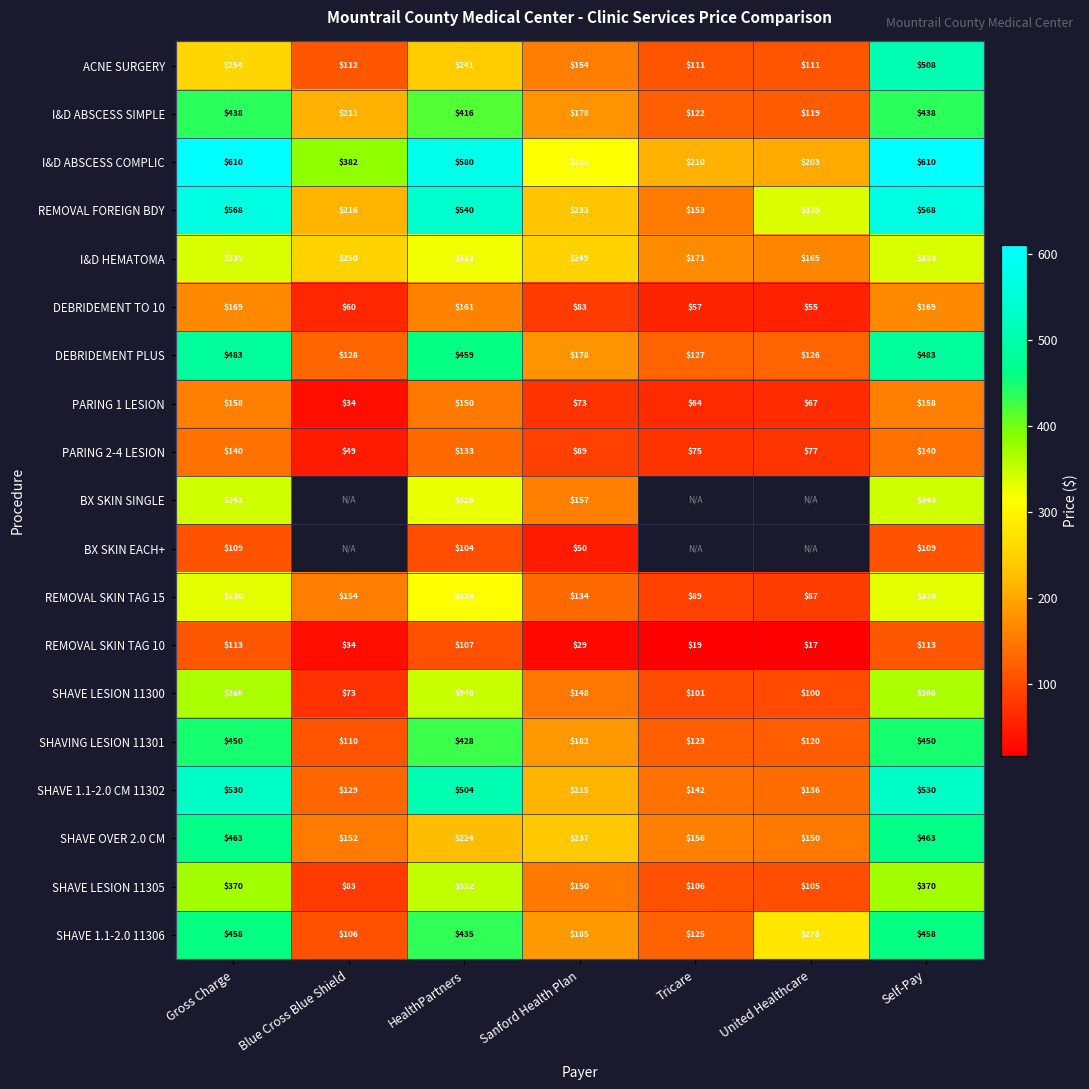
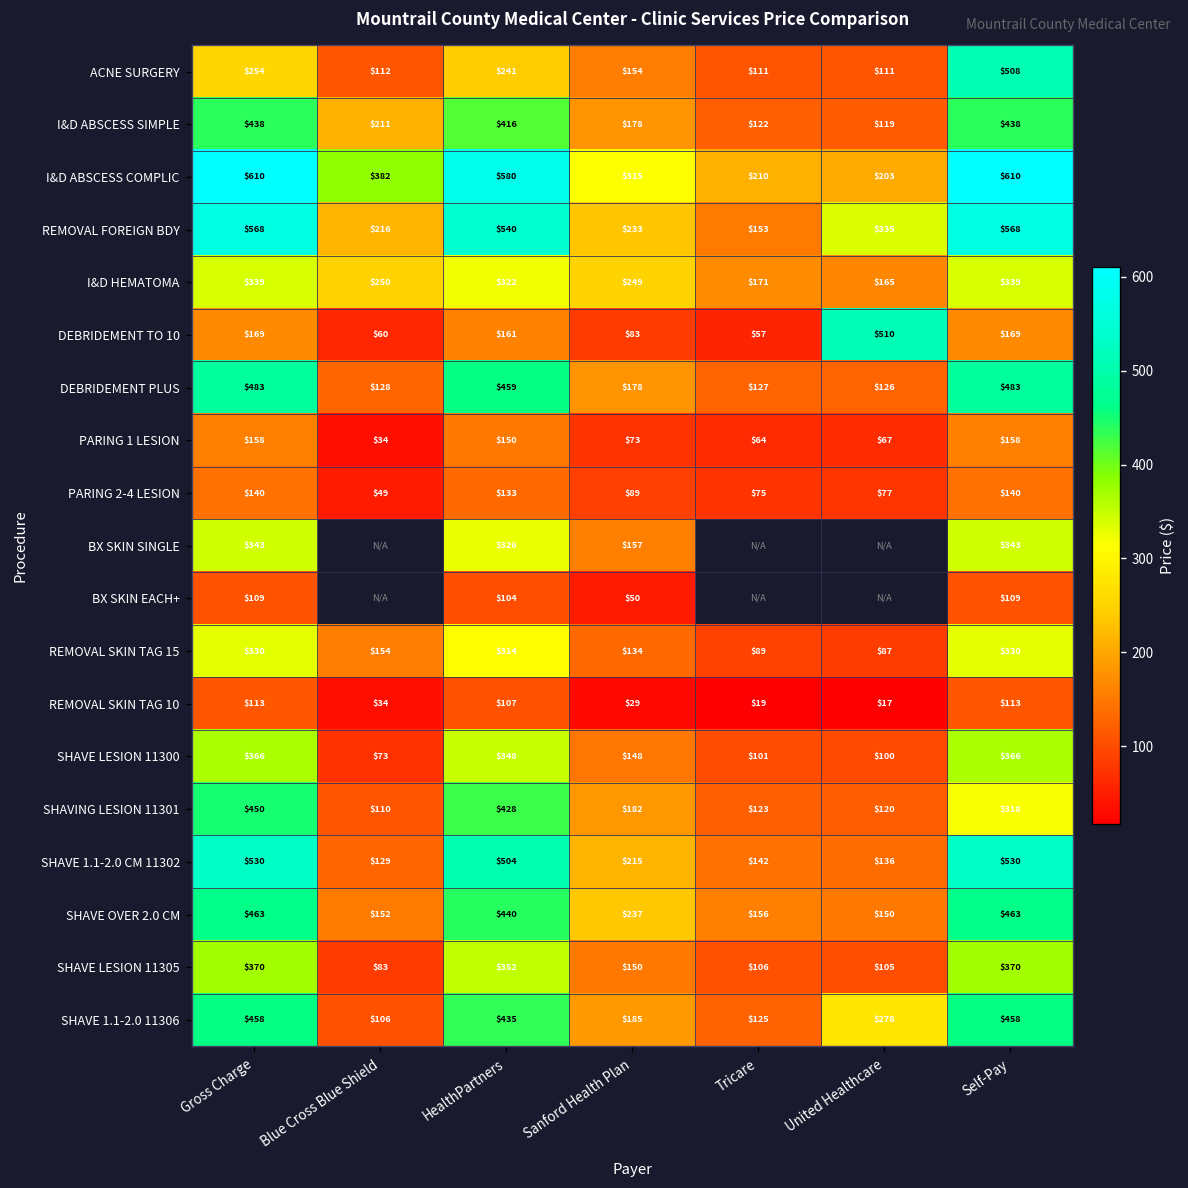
  {
    "ACNE SURGERY": {
      "Gross Charge": "$254",
      "Blue Cross Blue Shield": "$112",
      "HealthPartners": "$241",
      "Sanford Health Plan": "$154",
      "Tricare": "$111",
      "United Healthcare": "$111",
      "Self-Pay": "$508"
    },
    "I&D ABSCESS SIMPLE": {
      "Gross Charge": "$438",
      "Blue Cross Blue Shield": "$211",
      "HealthPartners": "$416",
      "Sanford Health Plan": "$178",
      "Tricare": "$122",
      "United Healthcare": "$119",
      "Self-Pay": "$438"
    },
    "I&D ABSCESS COMPLIC": {
      "Gross Charge": "$610",
      "Blue Cross Blue Shield": "$382",
      "HealthPartners": "$580",
      "Sanford Health Plan": "$315",
      "Tricare": "$210",
      "United Healthcare": "$203",
      "Self-Pay": "$610"
    },
    "REMOVAL FOREIGN BDY": {
      "Gross Charge": "$568",
      "Blue Cross Blue Shield": "$216",
      "HealthPartners": "$540",
      "Sanford Health Plan": "$233",
      "Tricare": "$153",
      "United Healthcare": "$335",
      "Self-Pay": "$568"
    },
    "I&D HEMATOMA": {
      "Gross Charge": "$339",
      "Blue Cross Blue Shield": "$250",
      "HealthPartners": "$322",
      "Sanford Health Plan": "$249",
      "Tricare": "$171",
      "United Healthcare": "$165",
      "Self-Pay": "$339"
    },
    "DEBRIDEMENT TO 10": {
      "Gross Charge": "$169",
      "Blue Cross Blue Shield": "$60",
      "HealthPartners": "$161",
      "Sanford Health Plan": "$83",
      "Tricare": "$57",
-     "United Healthcare": "$55",
+     "United Healthcare": "$510",
      "Self-Pay": "$169"
    },
    "DEBRIDEMENT PLUS": {
      "Gross Charge": "$483",
      "Blue Cross Blue Shield": "$128",
      "HealthPartners": "$459",
      "Sanford Health Plan": "$178",
      "Tricare": "$127",
      "United Healthcare": "$126",
      "Self-Pay": "$483"
    },
    "PARING 1 LESION": {
      "Gross Charge": "$158",
      "Blue Cross Blue Shield": "$34",
      "HealthPartners": "$150",
      "Sanford Health Plan": "$73",
      "Tricare": "$64",
      "United Healthcare": "$67",
      "Self-Pay": "$158"
    },
    "PARING 2-4 LESION": {
      "Gross Charge": "$140",
      "Blue Cross Blue Shield": "$49",
      "HealthPartners": "$133",
      "Sanford Health Plan": "$89",
      "Tricare": "$75",
      "United Healthcare": "$77",
      "Self-Pay": "$140"
    },
    "BX SKIN SINGLE": {
      "Gross Charge": "$343",
      "HealthPartners": "$326",
      "Sanford Health Plan": "$157",
      "Self-Pay": "$343"
    },
    "BX SKIN EACH+": {
      "Gross Charge": "$109",
      "HealthPartners": "$104",
      "Sanford Health Plan": "$50",
      "Self-Pay": "$109"
    },
    "REMOVAL SKIN TAG 15": {
      "Gross Charge": "$330",
      "Blue Cross Blue Shield": "$154",
      "HealthPartners": "$314",
      "Sanford Health Plan": "$134",
      "Tricare": "$89",
      "United Healthcare": "$87",
      "Self-Pay": "$330"
    },
    "REMOVAL SKIN TAG 10": {
      "Gross Charge": "$113",
      "Blue Cross Blue Shield": "$34",
      "HealthPartners": "$107",
      "Sanford Health Plan": "$29",
      "Tricare": "$19",
      "United Healthcare": "$17",
      "Self-Pay": "$113"
    },
    "SHAVE LESION 11300": {
      "Gross Charge": "$366",
      "Blue Cross Blue Shield": "$73",
      "HealthPartners": "$348",
      "Sanford Health Plan": "$148",
      "Tricare": "$101",
      "United Healthcare": "$100",
      "Self-Pay": "$366"
    },
    "SHAVING LESION 11301": {
      "Gross Charge": "$450",
      "Blue Cross Blue Shield": "$110",
      "HealthPartners": "$428",
      "Sanford Health Plan": "$182",
      "Tricare": "$123",
      "United Healthcare": "$120",
-     "Self-Pay": "$450"
+     "Self-Pay": "$318"
    },
    "SHAVE 1.1-2.0 CM 11302": {
      "Gross Charge": "$530",
      "Blue Cross Blue Shield": "$129",
      "HealthPartners": "$504",
      "Sanford Health Plan": "$215",
      "Tricare": "$142",
      "United Healthcare": "$136",
      "Self-Pay": "$530"
    },
    "SHAVE OVER 2.0 CM": {
      "Gross Charge": "$463",
      "Blue Cross Blue Shield": "$152",
-     "HealthPartners": "$224",
+     "HealthPartners": "$440",
      "Sanford Health Plan": "$237",
      "Tricare": "$156",
      "United Healthcare": "$150",
      "Self-Pay": "$463"
    },
    "SHAVE LESION 11305": {
      "Gross Charge": "$370",
      "Blue Cross Blue Shield": "$83",
      "HealthPartners": "$352",
      "Sanford Health Plan": "$150",
      "Tricare": "$106",
      "United Healthcare": "$105",
      "Self-Pay": "$370"
    },
    "SHAVE 1.1-2.0 11306": {
      "Gross Charge": "$458",
      "Blue Cross Blue Shield": "$106",
      "HealthPartners": "$435",
      "Sanford Health Plan": "$185",
      "Tricare": "$125",
      "United Healthcare": "$278",
      "Self-Pay": "$458"
    }
  }
